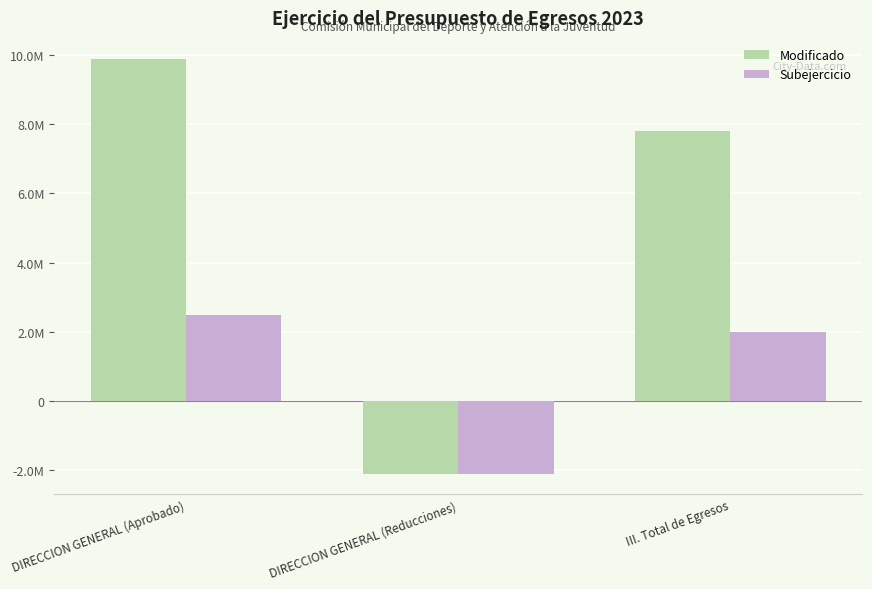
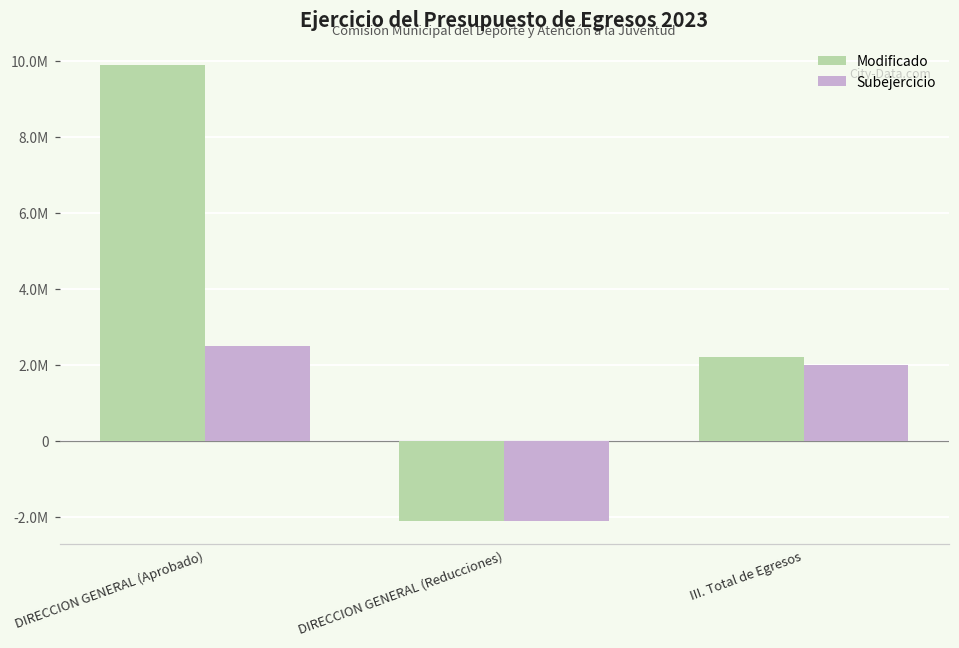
  {
    "Modificado": {
      "DIRECCION GENERAL (Aprobado)": 9900000,
      "DIRECCION GENERAL (Reducciones)": -2100000,
-     "III. Total de Egresos": 7800000
+     "III. Total de Egresos": 2200000
    },
    "Subejercicio": {
      "DIRECCION GENERAL (Aprobado)": 2500000,
      "DIRECCION GENERAL (Reducciones)": -2100000,
      "III. Total de Egresos": 2000000
    }
  }
